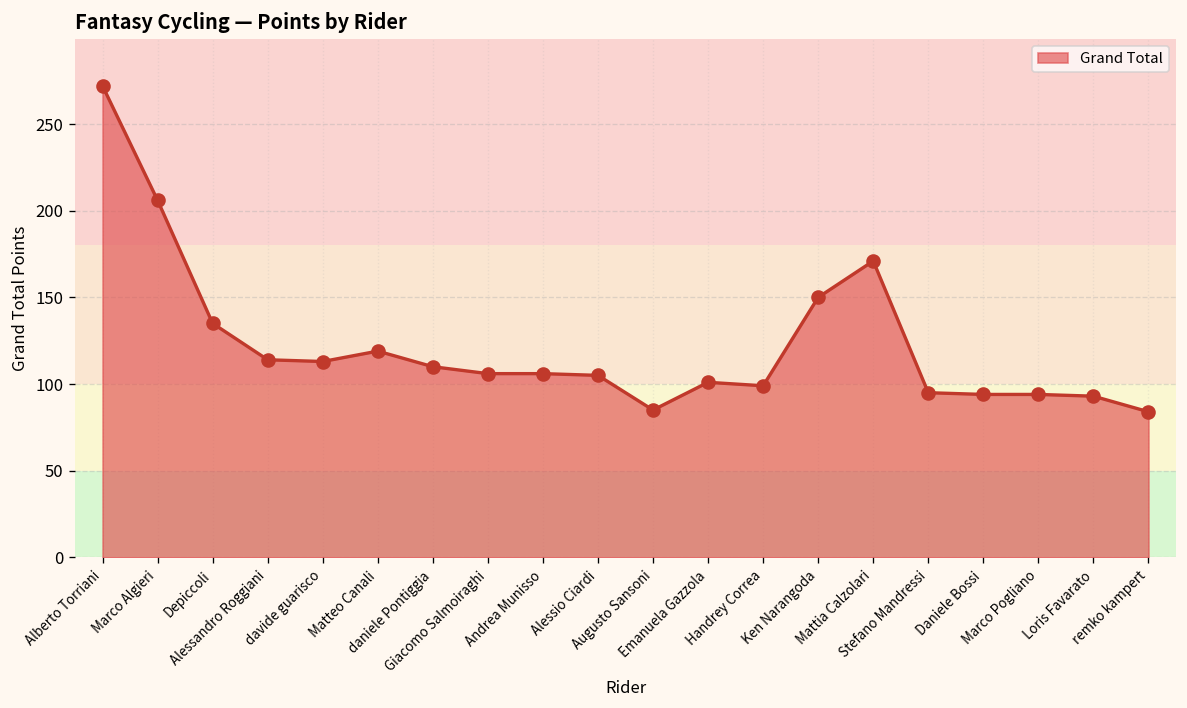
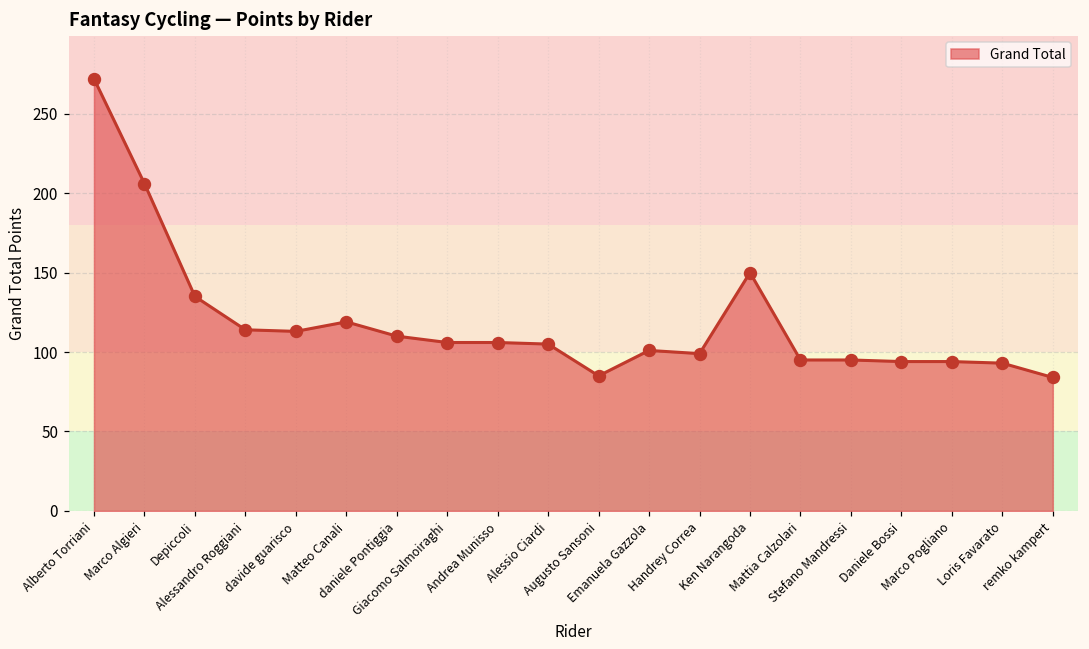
  {
    "Alberto Torriani": 272,
    "Marco Algieri": 206,
    "Depiccoli": 135,
    "Alessandro Roggiani": 114,
    "davide guarisco": 113,
    "Matteo Canali": 119,
    "daniele Pontiggia": 110,
    "Giacomo Salmoiraghi": 106,
    "Andrea Munisso": 106,
    "Alessio Ciardi": 105,
    "Augusto Sansoni": 85,
    "Emanuela Gazzola": 101,
    "Handrey Correa": 99,
    "Ken Narangoda": 150,
-   "Mattia Calzolari": 171,
+   "Mattia Calzolari": 95,
    "Stefano Mandressi": 95,
    "Daniele Bossi": 94,
    "Marco Pogliano": 94,
    "Loris Favarato": 93,
    "remko kampert": 84
  }
